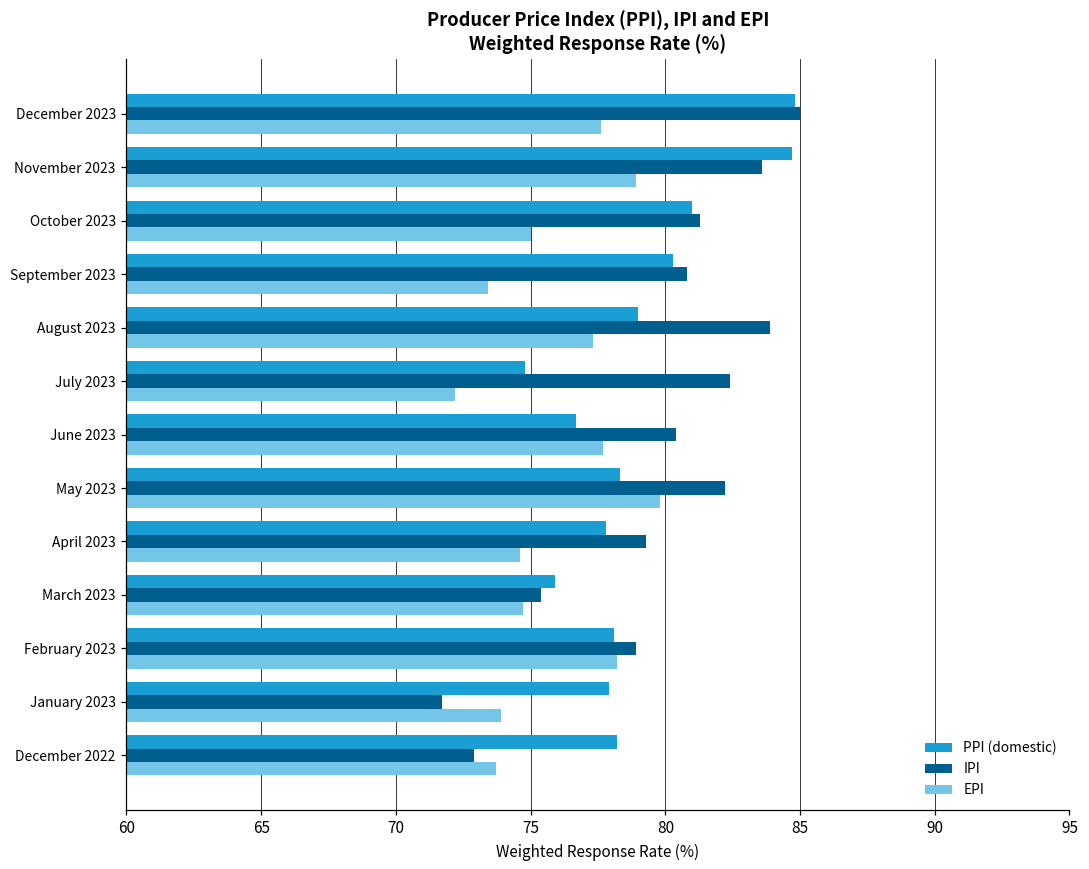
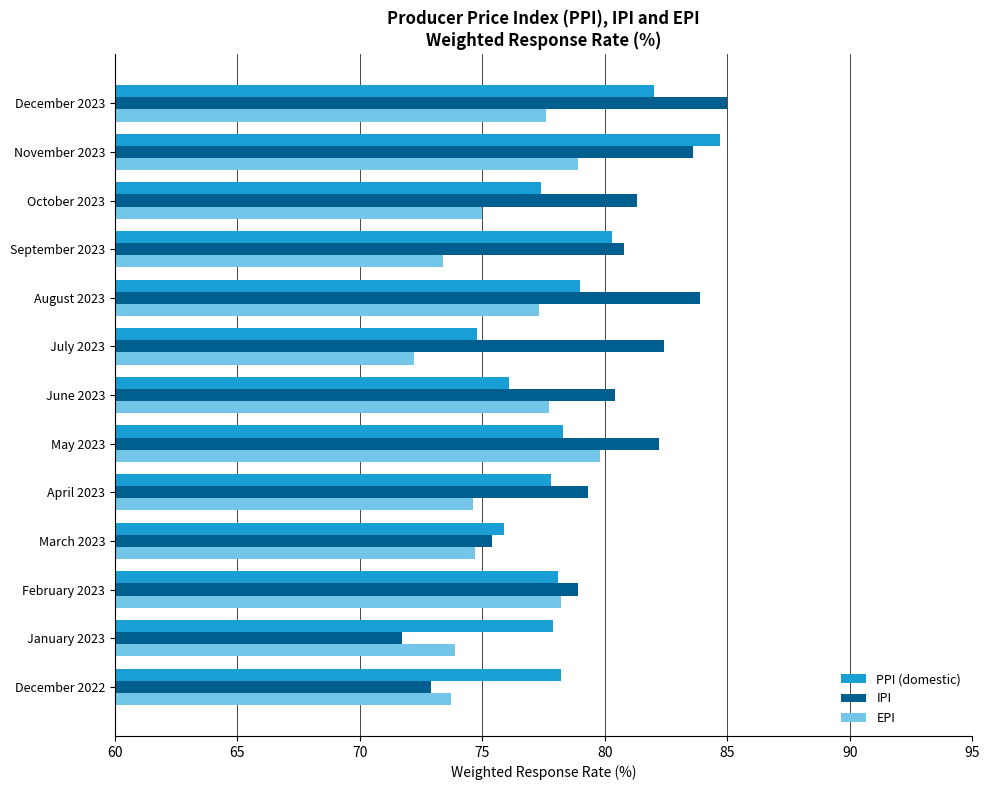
  {
    "PPI (domestic)": {
-     "December 2023": 84.8,
+     "December 2023": 82.0,
      "November 2023": 84.7,
-     "October 2023": 81.0,
+     "October 2023": 77.4,
      "September 2023": 80.3,
      "August 2023": 79.0,
      "July 2023": 74.8,
-     "June 2023": 76.7,
+     "June 2023": 76.1,
      "May 2023": 78.3,
      "April 2023": 77.8,
      "March 2023": 75.9,
      "February 2023": 78.1,
      "January 2023": 77.9,
      "December 2022": 78.2
    },
    "IPI": {
      "December 2023": 85.0,
      "November 2023": 83.6,
      "October 2023": 81.3,
      "September 2023": 80.8,
      "August 2023": 83.9,
      "July 2023": 82.4,
      "June 2023": 80.4,
      "May 2023": 82.2,
      "April 2023": 79.3,
      "March 2023": 75.4,
      "February 2023": 78.9,
      "January 2023": 71.7,
      "December 2022": 72.9
    },
    "EPI": {
      "December 2023": 77.6,
      "November 2023": 78.9,
      "October 2023": 75.0,
      "September 2023": 73.4,
      "August 2023": 77.3,
      "July 2023": 72.2,
      "June 2023": 77.7,
      "May 2023": 79.8,
      "April 2023": 74.6,
      "March 2023": 74.7,
      "February 2023": 78.2,
      "January 2023": 73.9,
      "December 2022": 73.7
    }
  }
